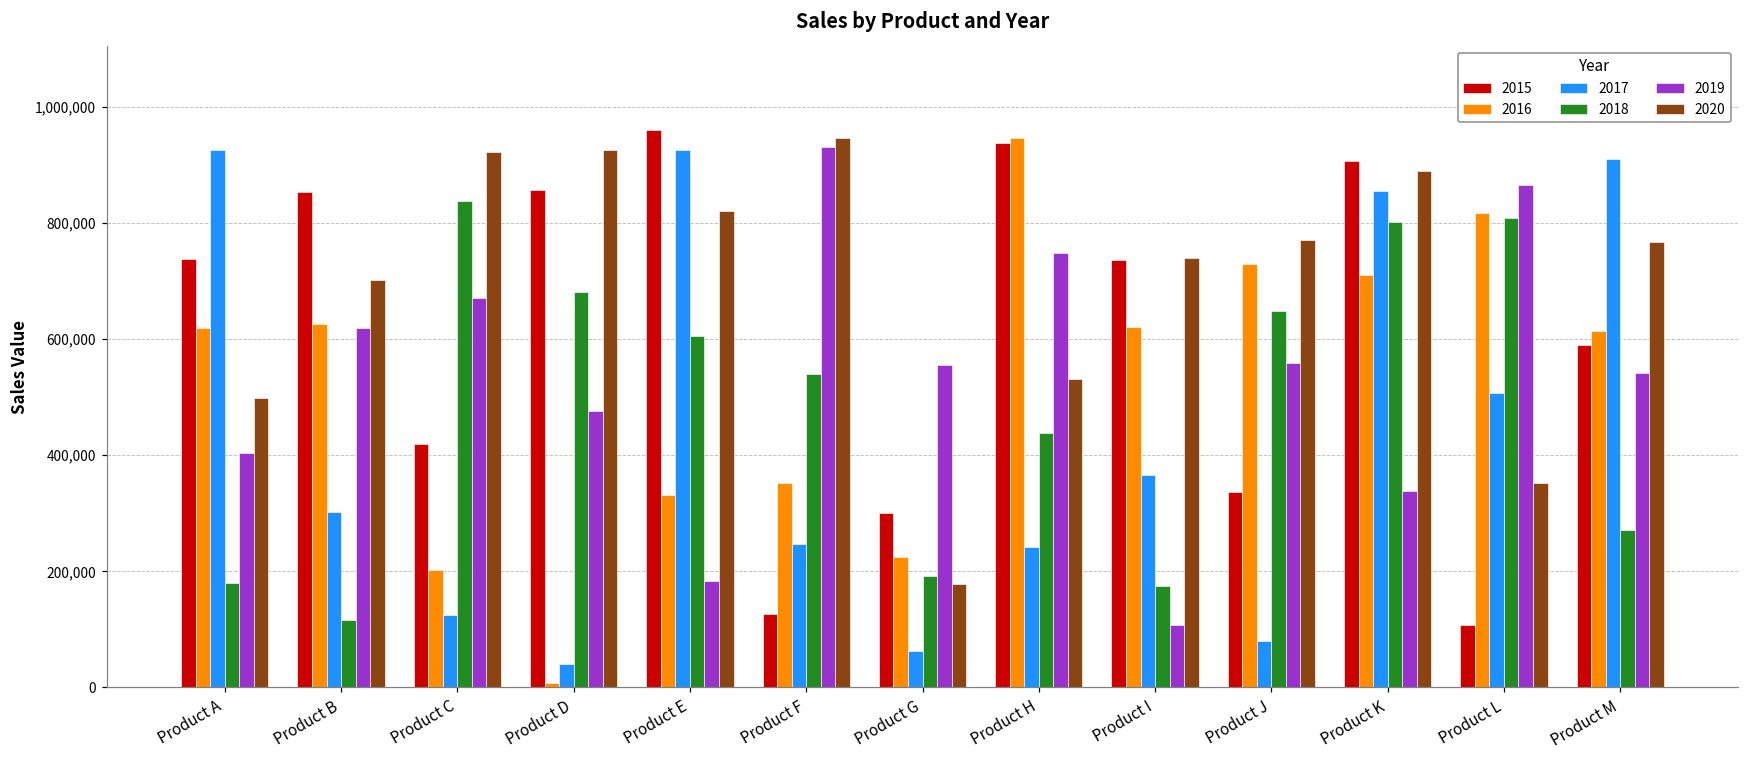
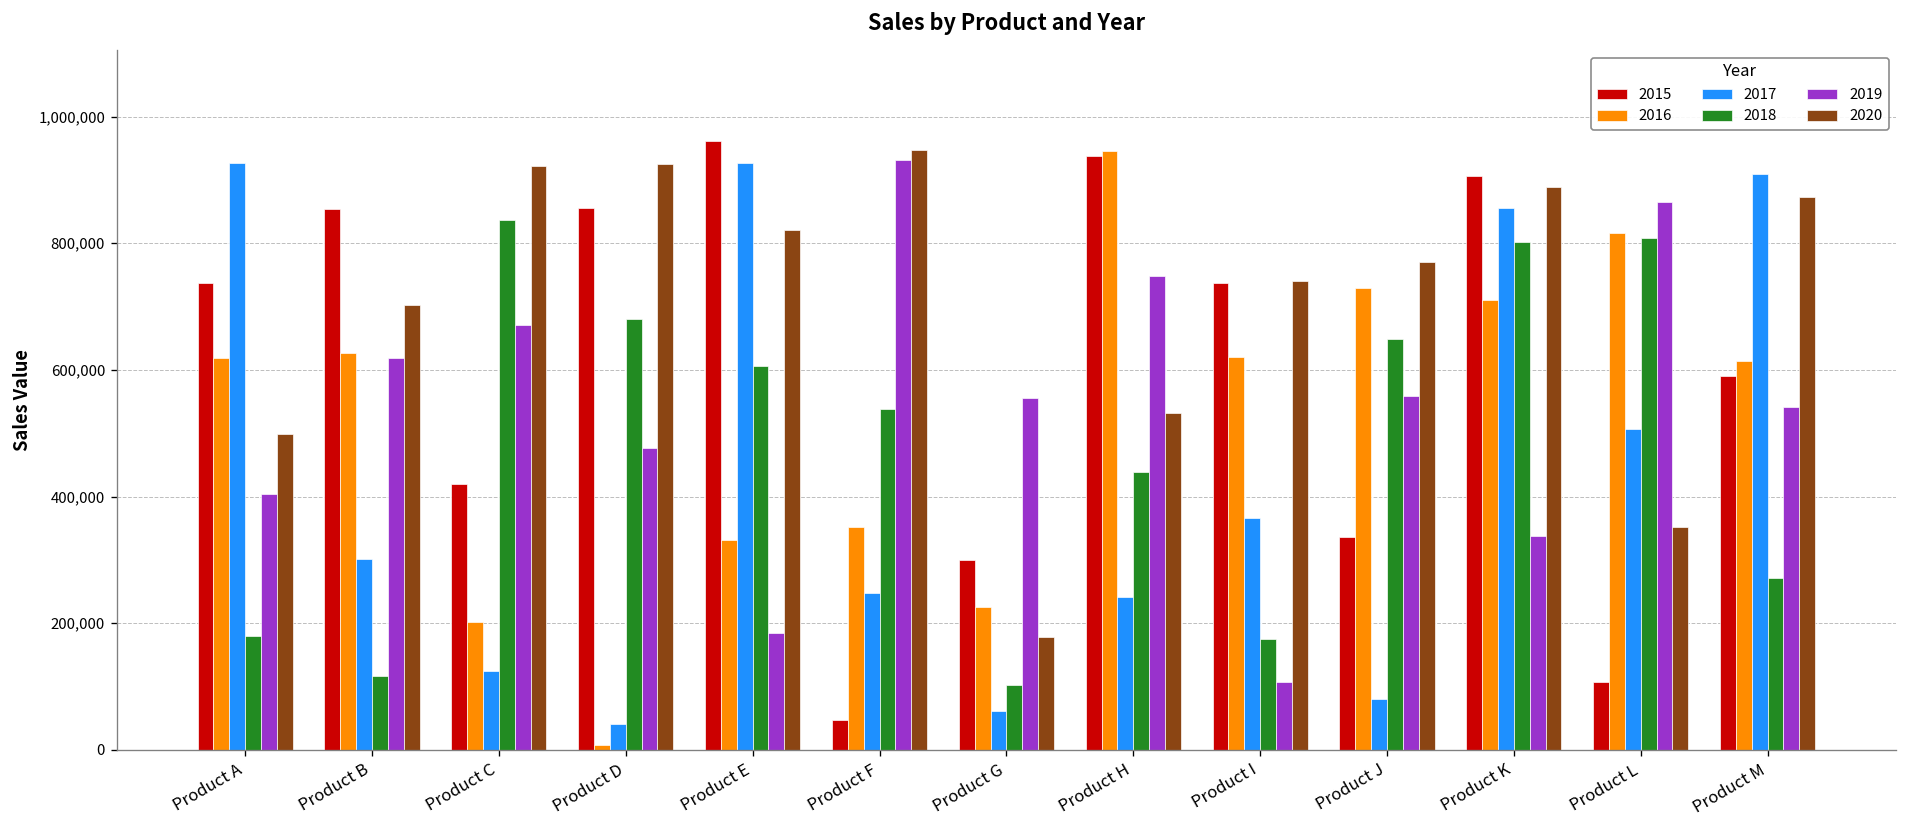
  {
    "2015": {
      "Product A": "740,000",
      "Product B": "850,000",
      "Product C": "420,000",
      "Product D": "860,000",
      "Product E": "960,000",
-     "Product F": "130,000",
+     "Product F": "50,000",
      "Product G": "300,000",
      "Product H": "940,000",
      "Product I": "740,000",
      "Product J": "340,000",
      "Product K": "910,000",
      "Product L": "110,000",
      "Product M": "590,000"
    },
    "2016": {
      "Product A": "620,000",
      "Product B": "630,000",
      "Product C": "200,000",
      "Product D": "10,000",
      "Product E": "330,000",
      "Product F": "350,000",
      "Product G": "230,000",
      "Product H": "950,000",
      "Product I": "620,000",
      "Product J": "730,000",
      "Product K": "710,000",
      "Product L": "820,000",
      "Product M": "610,000"
    },
    "2017": {
      "Product A": "930,000",
      "Product B": "300,000",
      "Product C": "130,000",
      "Product D": "40,000",
      "Product E": "930,000",
      "Product F": "250,000",
      "Product G": "60,000",
      "Product H": "240,000",
      "Product I": "370,000",
      "Product J": "80,000",
      "Product K": "860,000",
      "Product L": "510,000",
      "Product M": "910,000"
    },
    "2018": {
      "Product A": "180,000",
      "Product B": "120,000",
      "Product C": "840,000",
      "Product D": "680,000",
      "Product E": "610,000",
      "Product F": "540,000",
-     "Product G": "190,000",
+     "Product G": "100,000",
      "Product H": "440,000",
      "Product I": "180,000",
      "Product J": "650,000",
      "Product K": "800,000",
      "Product L": "810,000",
      "Product M": "270,000"
    },
    "2019": {
      "Product A": "400,000",
      "Product B": "620,000",
      "Product C": "670,000",
      "Product D": "480,000",
      "Product E": "180,000",
      "Product F": "930,000",
      "Product G": "560,000",
      "Product H": "750,000",
      "Product I": "110,000",
      "Product J": "560,000",
      "Product K": "340,000",
      "Product L": "870,000",
      "Product M": "540,000"
    },
    "2020": {
      "Product A": "500,000",
      "Product B": "700,000",
      "Product C": "920,000",
      "Product D": "930,000",
      "Product E": "820,000",
      "Product F": "950,000",
      "Product G": "180,000",
      "Product H": "530,000",
      "Product I": "740,000",
      "Product J": "770,000",
      "Product K": "890,000",
      "Product L": "350,000",
-     "Product M": "770,000"
+     "Product M": "870,000"
    }
  }
